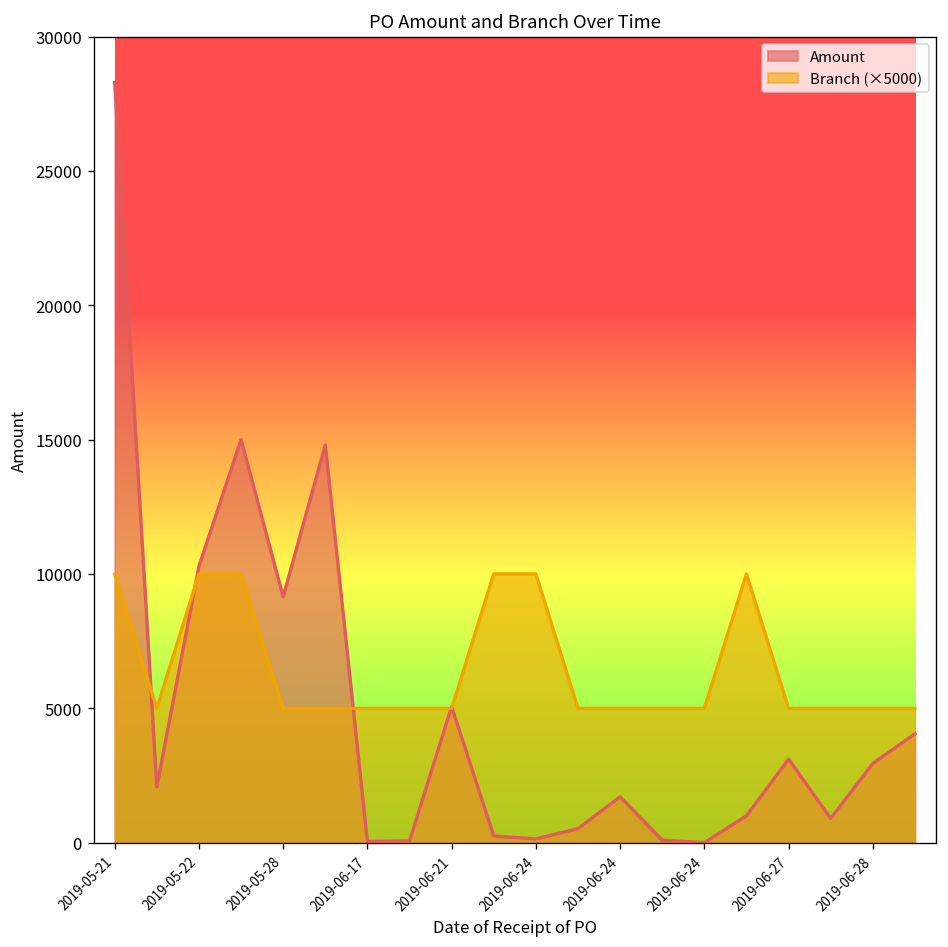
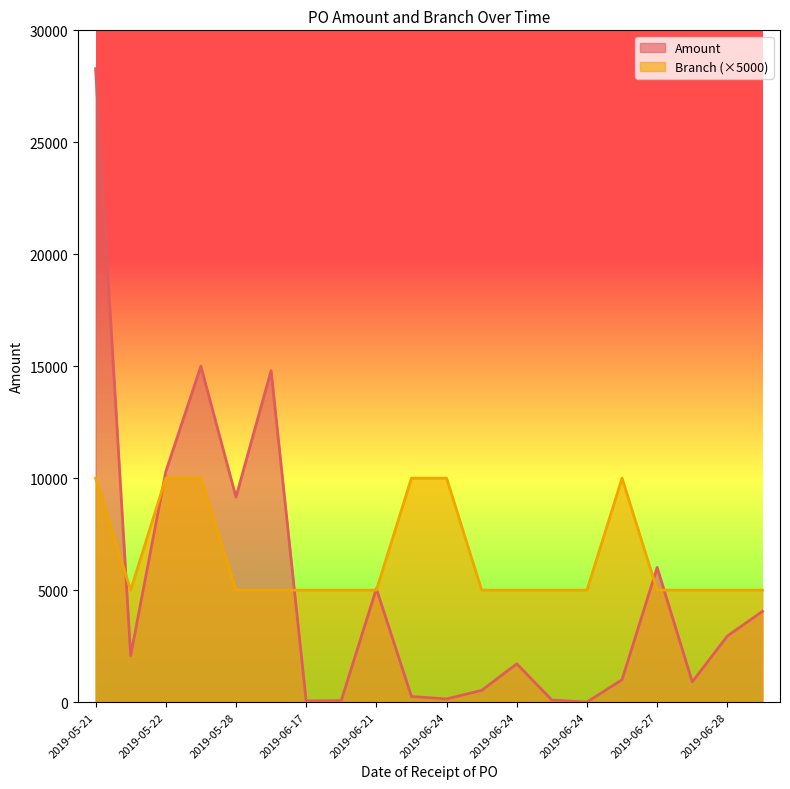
  {
    "Amount": {
      "2019-05-22": 10300,
      "2019-05-28": 9200,
      "2019-06-17": 0,
-     "2019-06-27": 3100
+     "2019-06-27": 6000
    },
    "Branch (×5000)": {
      "2019-05-22": 10000,
      "2019-05-28": 5000,
      "2019-06-17": 5000,
      "2019-06-27": 5000
    }
  }
